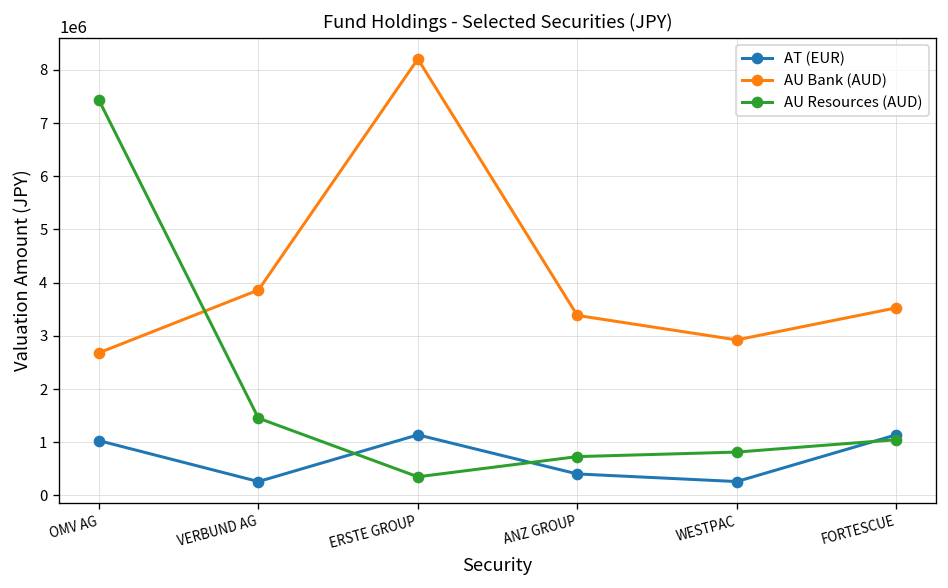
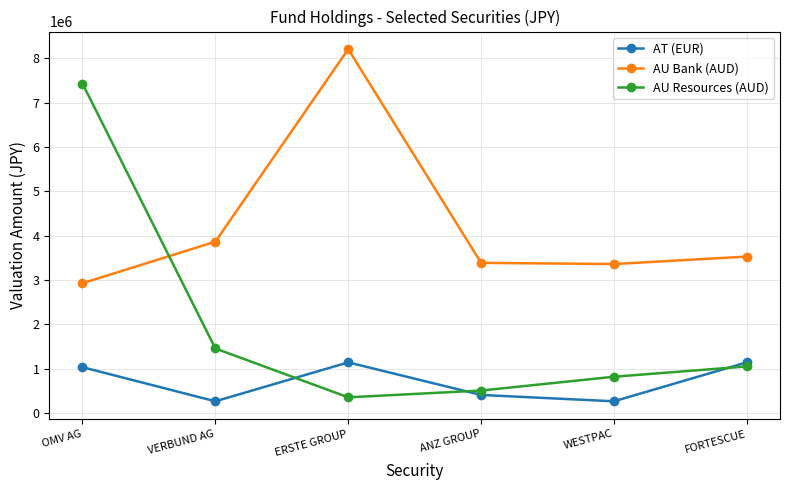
  {
    "AT (EUR)": {
      "OMV AG": 1000000,
      "VERBUND AG": 300000,
      "ERSTE GROUP": 1100000,
      "ANZ GROUP": 400000,
      "WESTPAC": 300000,
      "FORTESCUE": 1100000
    },
    "AU Bank (AUD)": {
-     "OMV AG": 2700000,
+     "OMV AG": 2900000,
      "VERBUND AG": 3900000,
      "ERSTE GROUP": 8200000,
      "ANZ GROUP": 3400000,
-     "WESTPAC": 2900000,
+     "WESTPAC": 3400000,
      "FORTESCUE": 3500000
    },
    "AU Resources (AUD)": {
      "OMV AG": 7400000,
      "VERBUND AG": 1500000,
      "ERSTE GROUP": 300000,
-     "ANZ GROUP": 700000,
+     "ANZ GROUP": 500000,
      "WESTPAC": 800000,
      "FORTESCUE": 1000000
    }
  }
